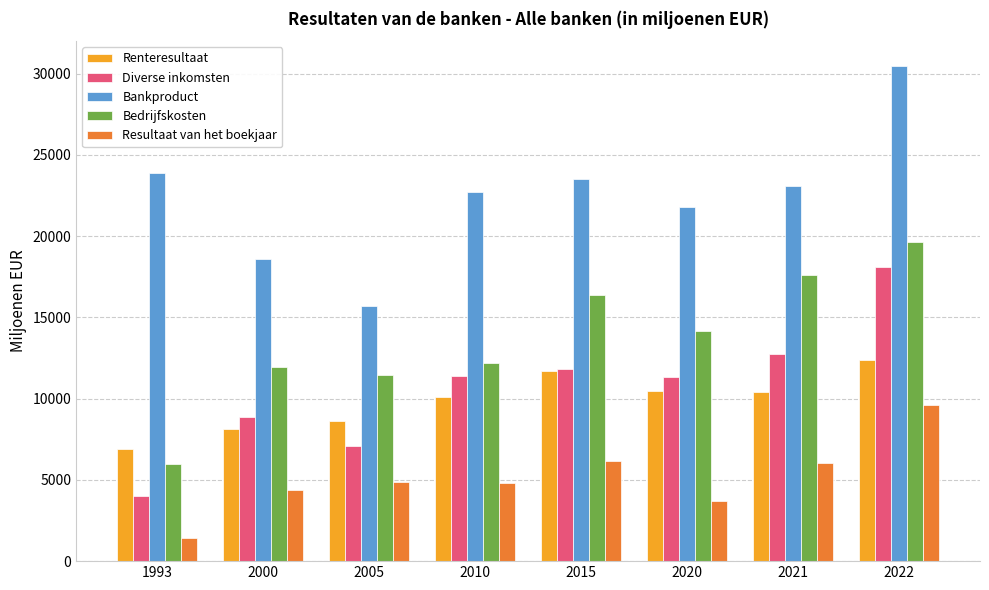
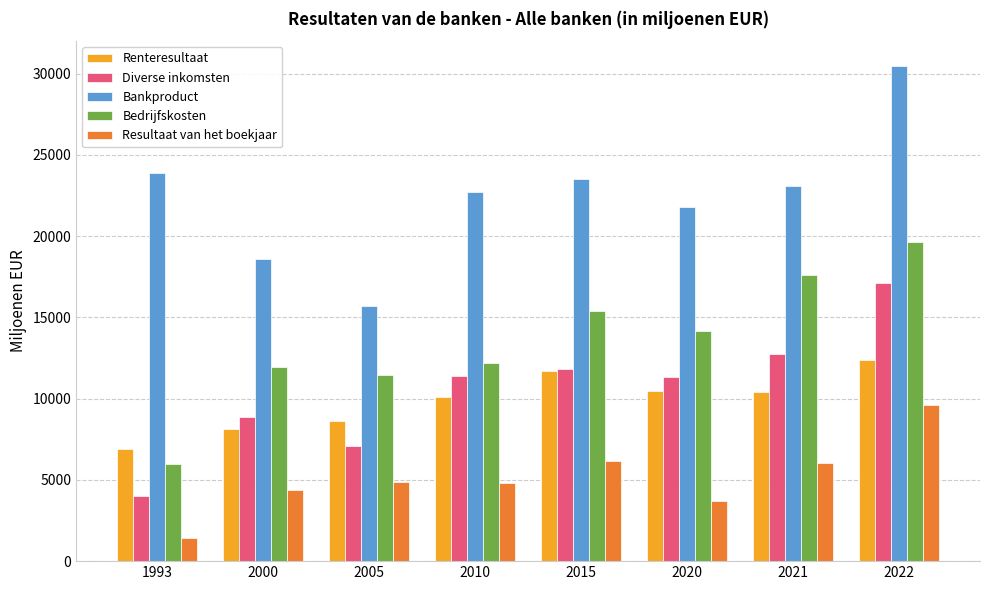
  {
    "Diverse inkomsten": {
      "1993": 4000,
      "2000": 8900,
      "2005": 7100,
      "2010": 11400,
      "2015": 11800,
      "2020": 11300,
      "2021": 12700,
-     "2022": 18100
+     "2022": 17100
    },
    "Bankproduct": {
      "1993": 23900,
      "2000": 18600,
      "2005": 15700,
      "2010": 22700,
      "2015": 23500,
      "2020": 21800,
      "2021": 23100,
      "2022": 30500
    },
    "Bedrijfskosten": {
      "1993": 6000,
      "2000": 11900,
      "2005": 11400,
      "2010": 12200,
-     "2015": 16400,
+     "2015": 15400,
      "2020": 14200,
      "2021": 17600,
      "2022": 19700
    }
  }
